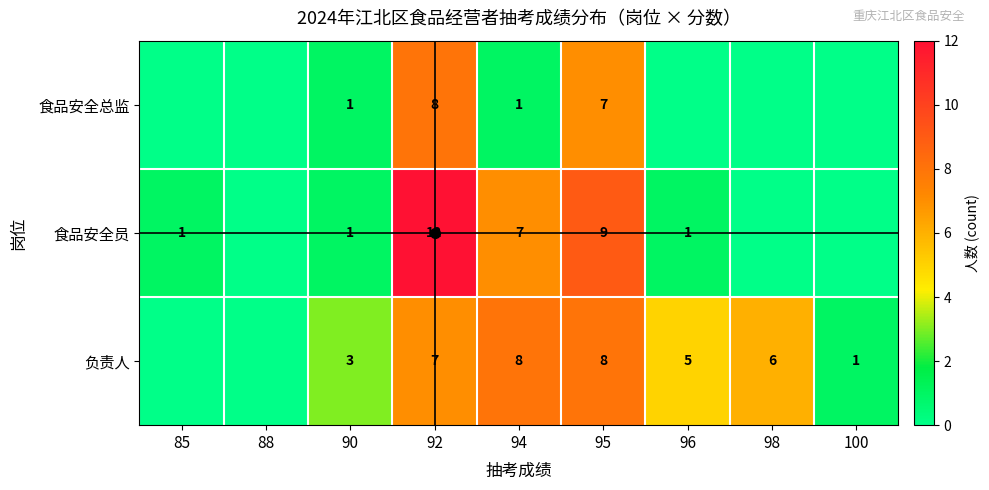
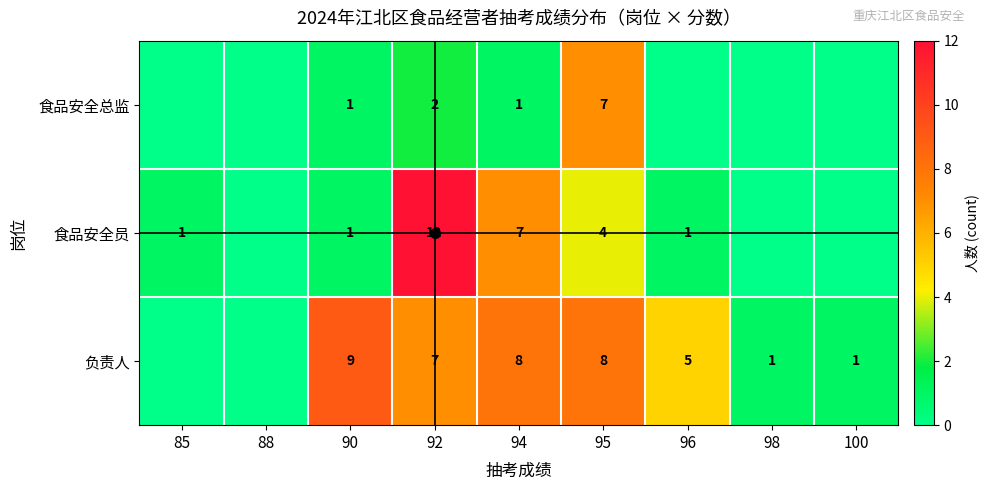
  {
    "食品安全总监": {
      "90": 1,
-     "92": 8,
+     "92": 2,
      "94": 1,
      "95": 7
    },
    "食品安全员": {
      "85": 1,
      "90": 1,
      "94": 7,
-     "95": 9,
+     "95": 4,
      "96": 1
    },
    "负责人": {
-     "90": 3,
+     "90": 9,
      "92": 7,
      "94": 8,
      "95": 8,
      "96": 5,
-     "98": 6,
+     "98": 1,
      "100": 1
    }
  }
